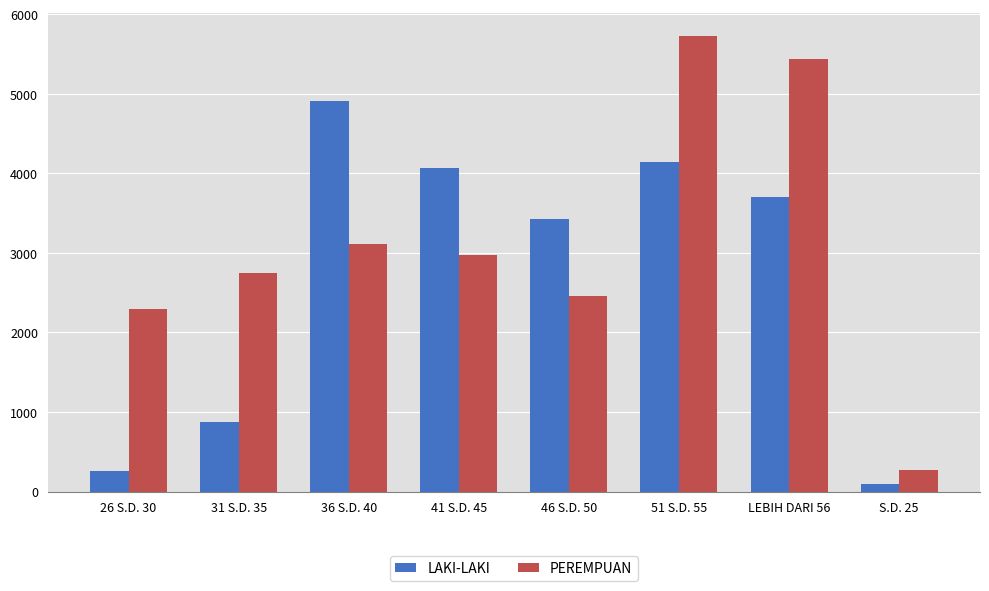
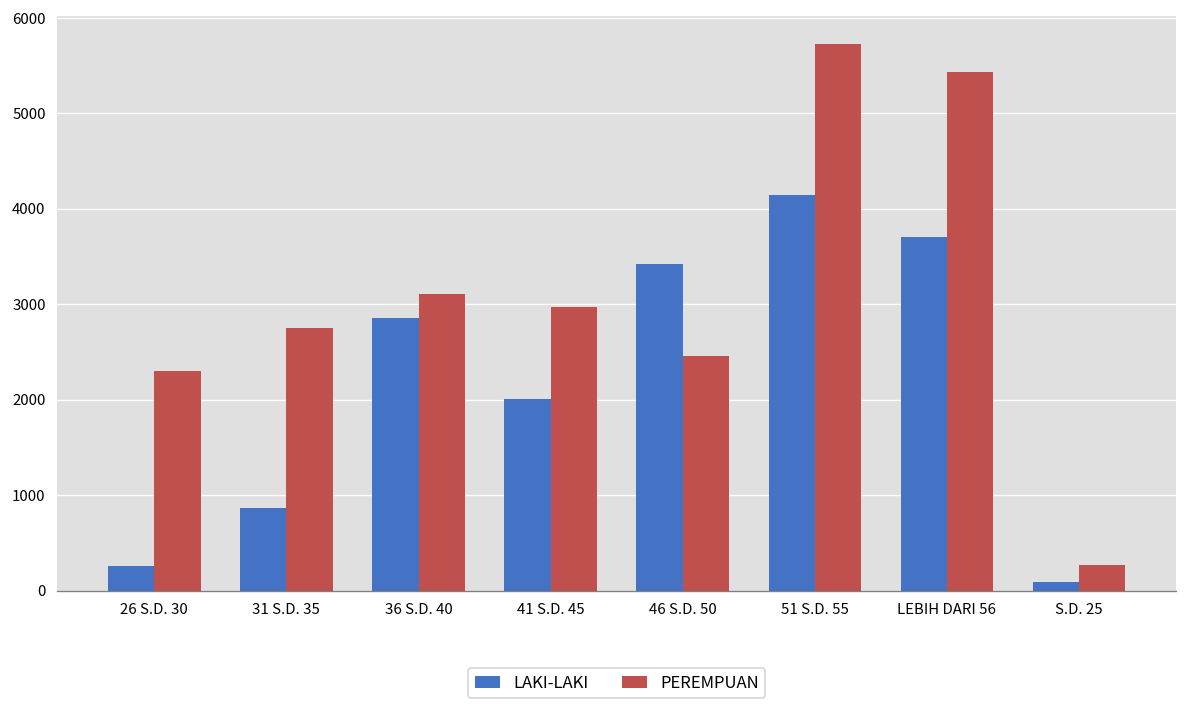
  {
    "LAKI-LAKI": {
      "26 S.D. 30": 300,
      "31 S.D. 35": 900,
-     "36 S.D. 40": 4900,
-     "41 S.D. 45": 4100,
+     "36 S.D. 40": 2900,
+     "41 S.D. 45": 2000,
      "46 S.D. 50": 3400,
      "51 S.D. 55": 4100,
      "LEBIH DARI 56": 3700,
      "S.D. 25": 100
    },
    "PEREMPUAN": {
      "26 S.D. 30": 2300,
      "31 S.D. 35": 2700,
      "36 S.D. 40": 3100,
      "41 S.D. 45": 3000,
      "46 S.D. 50": 2500,
      "51 S.D. 55": 5700,
      "LEBIH DARI 56": 5400,
      "S.D. 25": 300
    }
  }
